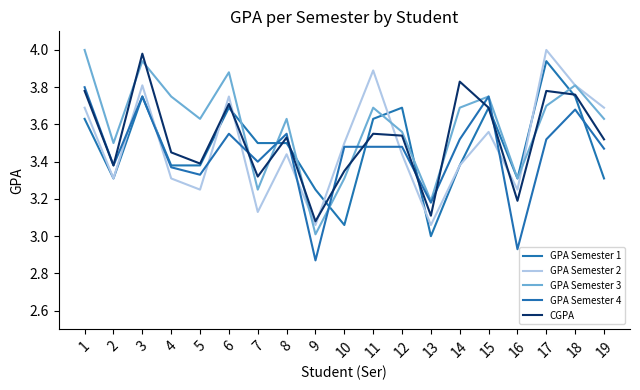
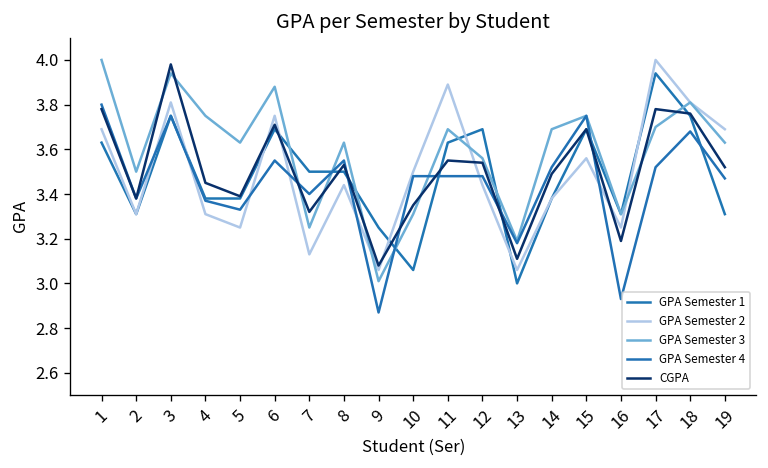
  {
    "GPA Semester 2": {
      "1": 3.69,
      "3": 3.81,
      "4": 3.31,
      "5": 3.25,
      "6": 3.75,
      "7": 3.13,
      "8": 3.44,
      "9": 3.06,
      "10": 3.50,
      "11": 3.89,
      "12": 3.44,
      "13": 3.06,
      "15": 3.56,
      "16": 3.25,
      "17": 4.00,
      "19": 3.69
    },
    "GPA Semester 3": {
      "1": 4.00,
      "2": 3.50,
      "3": 3.94,
      "4": 3.75,
      "5": 3.63,
      "6": 3.88,
      "7": 3.25,
      "8": 3.63,
      "9": 3.01,
      "10": 3.31,
      "11": 3.69,
      "12": 3.56,
      "14": 3.69,
      "17": 3.70,
      "19": 3.63
    },
    "CGPA": {
      "1": 3.78,
      "3": 3.98,
      "4": 3.45,
      "6": 3.71,
      "7": 3.32,
      "8": 3.53,
      "9": 3.08,
      "10": 3.35,
      "11": 3.55,
      "12": 3.54,
      "13": 3.11,
-     "14": 3.83,
+     "14": 3.49,
      "16": 3.19,
      "17": 3.78,
      "19": 3.52
    }
  }
